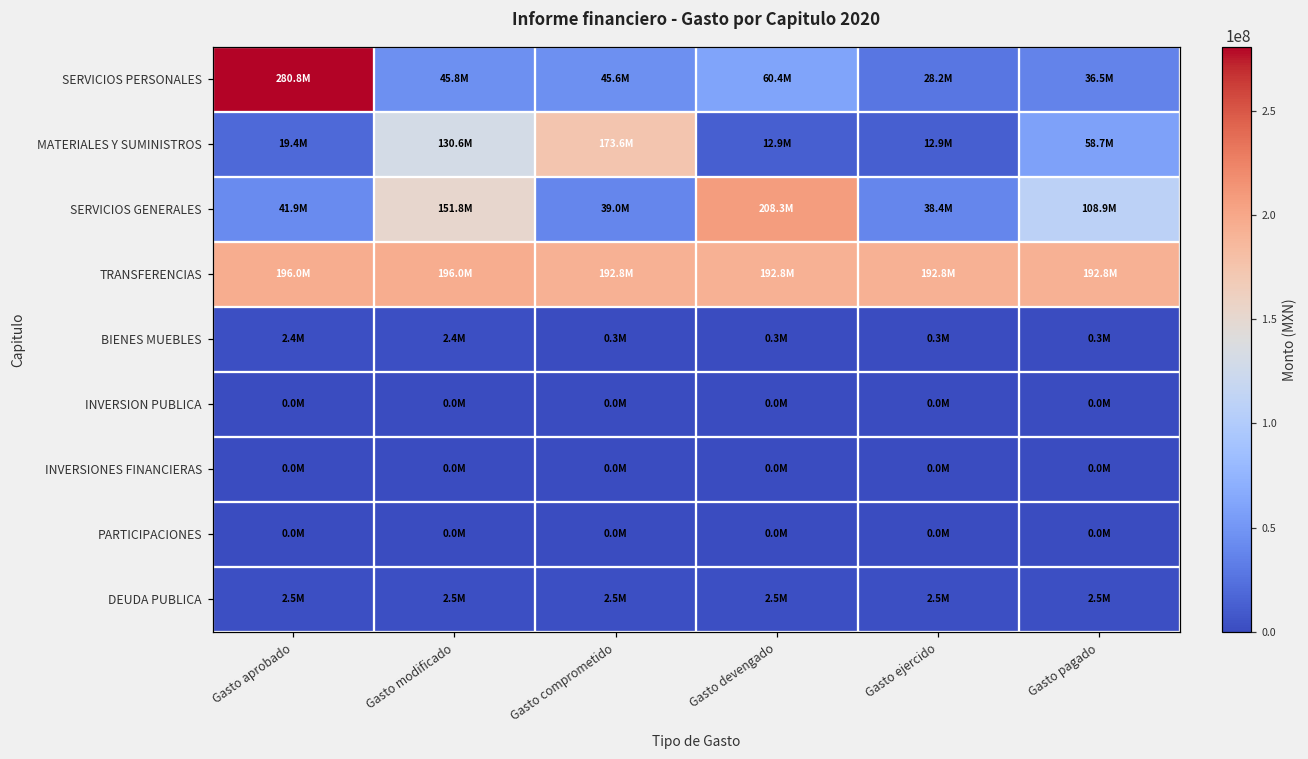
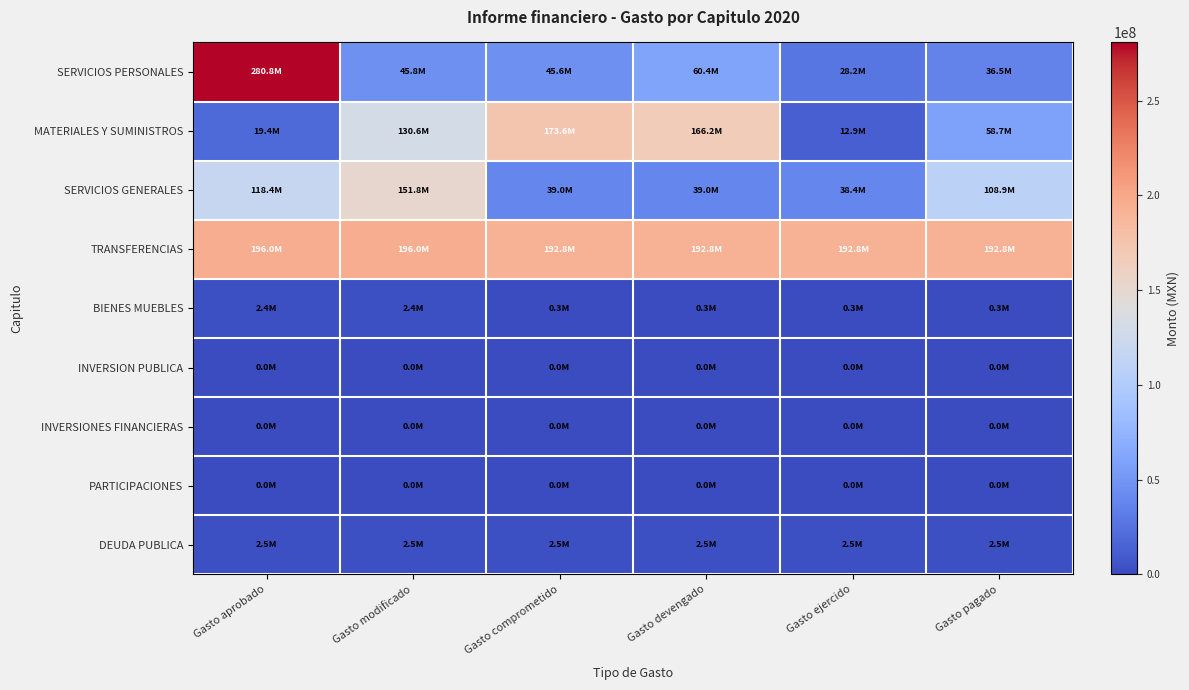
  {
    "SERVICIOS PERSONALES": {
      "Gasto aprobado": "280.8M",
      "Gasto modificado": "45.8M",
      "Gasto comprometido": "45.6M",
      "Gasto devengado": "60.4M",
      "Gasto ejercido": "28.2M",
      "Gasto pagado": "36.5M"
    },
    "MATERIALES Y SUMINISTROS": {
      "Gasto aprobado": "19.4M",
      "Gasto modificado": "130.6M",
      "Gasto comprometido": "173.6M",
-     "Gasto devengado": "12.9M",
+     "Gasto devengado": "166.2M",
      "Gasto ejercido": "12.9M",
      "Gasto pagado": "58.7M"
    },
    "SERVICIOS GENERALES": {
-     "Gasto aprobado": "41.9M",
+     "Gasto aprobado": "118.4M",
      "Gasto modificado": "151.8M",
      "Gasto comprometido": "39.0M",
-     "Gasto devengado": "208.3M",
+     "Gasto devengado": "39.0M",
      "Gasto ejercido": "38.4M",
      "Gasto pagado": "108.9M"
    },
    "TRANSFERENCIAS": {
      "Gasto aprobado": "196.0M",
      "Gasto modificado": "196.0M",
      "Gasto comprometido": "192.8M",
      "Gasto devengado": "192.8M",
      "Gasto ejercido": "192.8M",
      "Gasto pagado": "192.8M"
    },
    "BIENES MUEBLES": {
      "Gasto aprobado": "2.4M",
      "Gasto modificado": "2.4M",
      "Gasto comprometido": "0.3M",
      "Gasto devengado": "0.3M",
      "Gasto ejercido": "0.3M",
      "Gasto pagado": "0.3M"
    },
    "INVERSION PUBLICA": {
      "Gasto aprobado": "0.0M",
      "Gasto modificado": "0.0M",
      "Gasto comprometido": "0.0M",
      "Gasto devengado": "0.0M",
      "Gasto ejercido": "0.0M",
      "Gasto pagado": "0.0M"
    },
    "INVERSIONES FINANCIERAS": {
      "Gasto aprobado": "0.0M",
      "Gasto modificado": "0.0M",
      "Gasto comprometido": "0.0M",
      "Gasto devengado": "0.0M",
      "Gasto ejercido": "0.0M",
      "Gasto pagado": "0.0M"
    },
    "PARTICIPACIONES": {
      "Gasto aprobado": "0.0M",
      "Gasto modificado": "0.0M",
      "Gasto comprometido": "0.0M",
      "Gasto devengado": "0.0M",
      "Gasto ejercido": "0.0M",
      "Gasto pagado": "0.0M"
    },
    "DEUDA PUBLICA": {
      "Gasto aprobado": "2.5M",
      "Gasto modificado": "2.5M",
      "Gasto comprometido": "2.5M",
      "Gasto devengado": "2.5M",
      "Gasto ejercido": "2.5M",
      "Gasto pagado": "2.5M"
    }
  }
